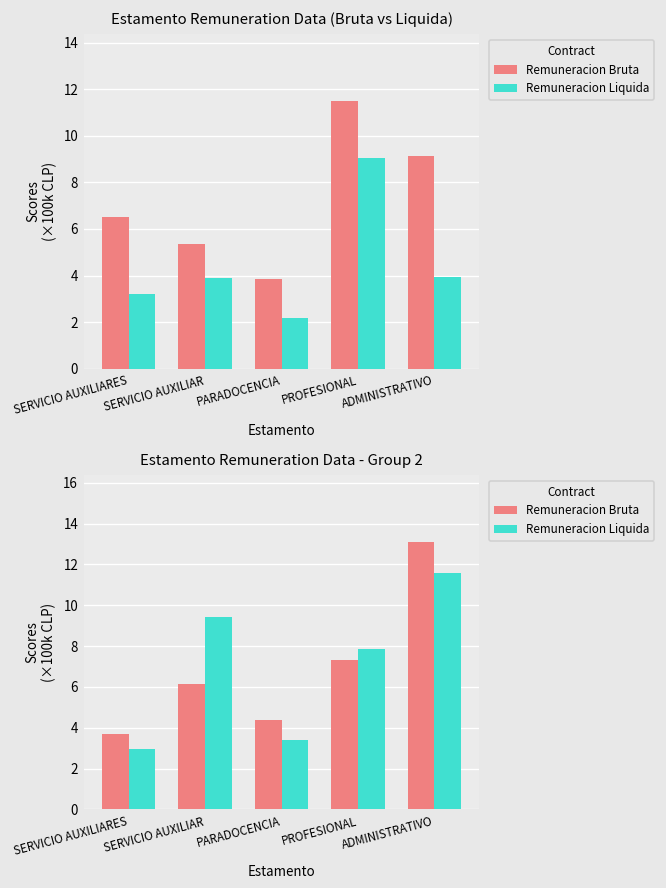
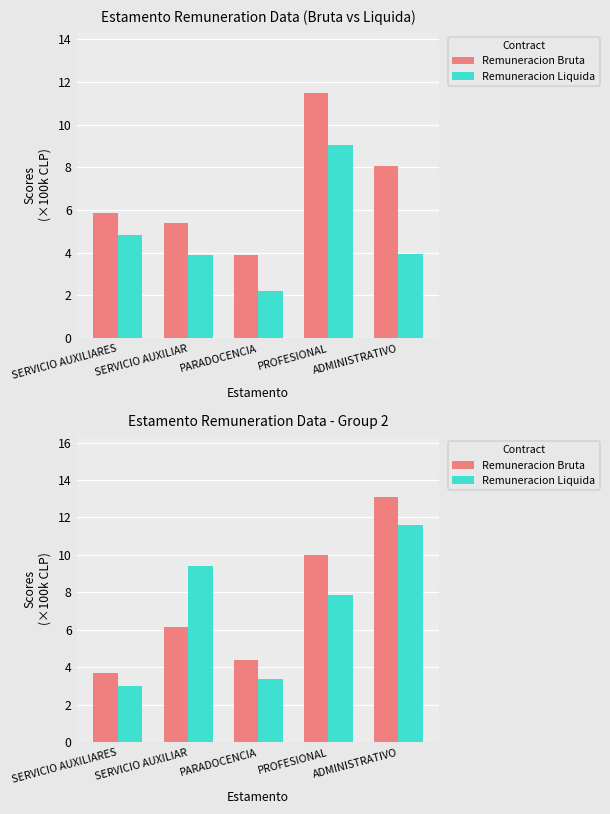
  {
    "Estamento Remuneration Data (Bruta vs Liquida)": {
      "Remuneracion Bruta": {
-       "SERVICIO AUXILIARES": 6.5,
+       "SERVICIO AUXILIARES": 5.9,
        "SERVICIO AUXILIAR": 5.4,
        "PARADOCENCIA": 3.9,
        "PROFESIONAL": 11.5,
-       "ADMINISTRATIVO": 9.1
+       "ADMINISTRATIVO": 8.1
      },
      "Remuneracion Liquida": {
-       "SERVICIO AUXILIARES": 3.2,
+       "SERVICIO AUXILIARES": 4.8,
        "SERVICIO AUXILIAR": 3.9,
        "PARADOCENCIA": 2.2,
        "PROFESIONAL": 9.0,
        "ADMINISTRATIVO": 3.9
      }
    },
    "Estamento Remuneration Data - Group 2": {
      "Remuneracion Bruta": {
        "SERVICIO AUXILIARES": 3.7,
        "SERVICIO AUXILIAR": 6.2,
        "PARADOCENCIA": 4.4,
-       "PROFESIONAL": 7.3,
+       "PROFESIONAL": 10.0,
        "ADMINISTRATIVO": 13.1
      },
      "Remuneracion Liquida": {
        "SERVICIO AUXILIARES": 3.0,
        "SERVICIO AUXILIAR": 9.4,
        "PARADOCENCIA": 3.4,
        "PROFESIONAL": 7.9,
        "ADMINISTRATIVO": 11.6
      }
    }
  }
